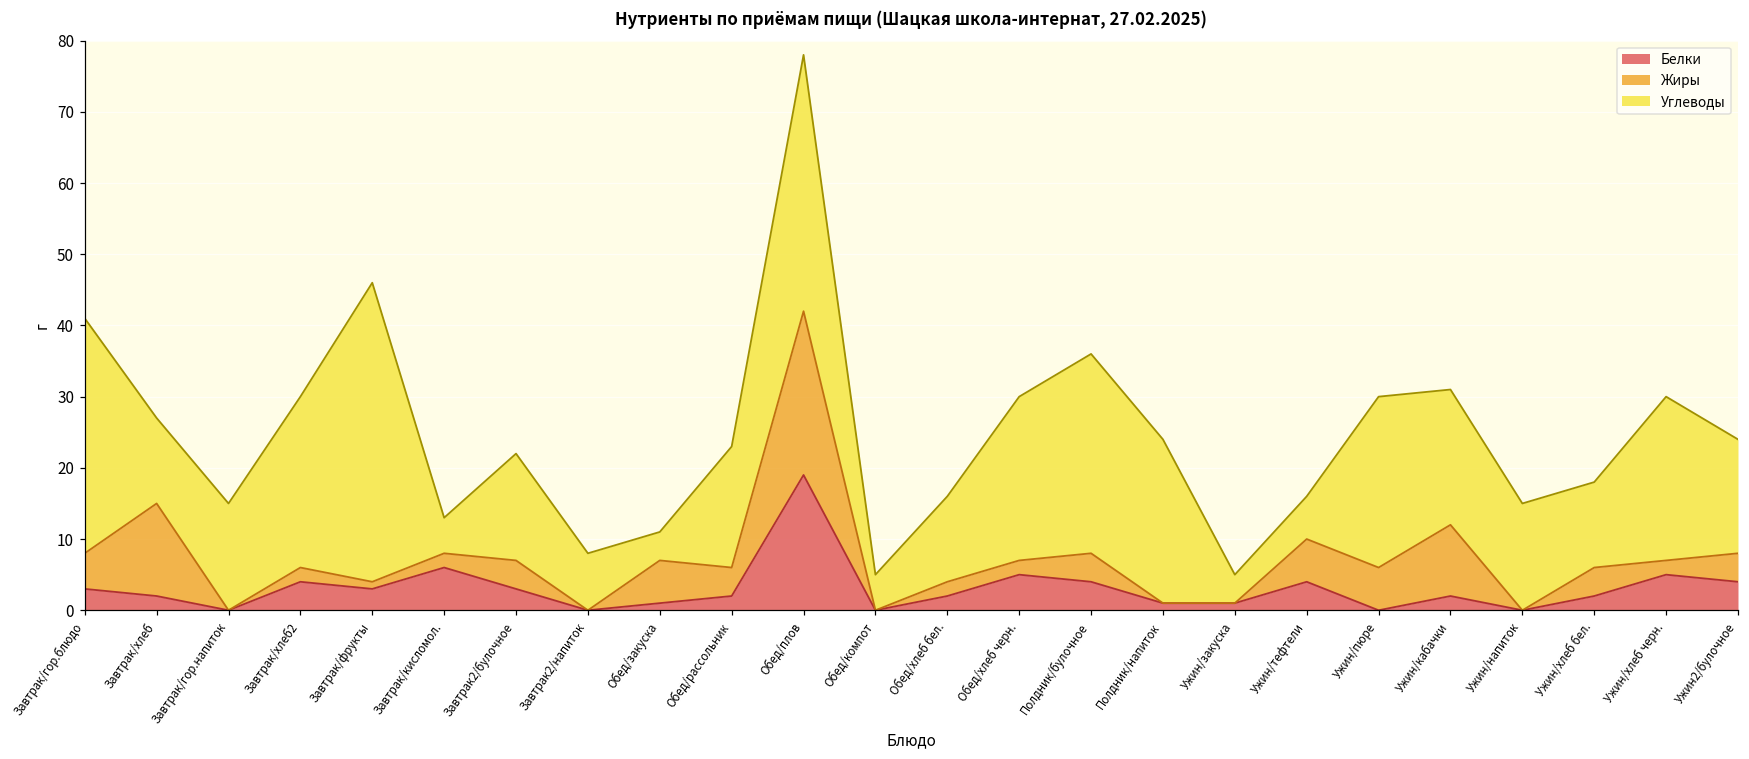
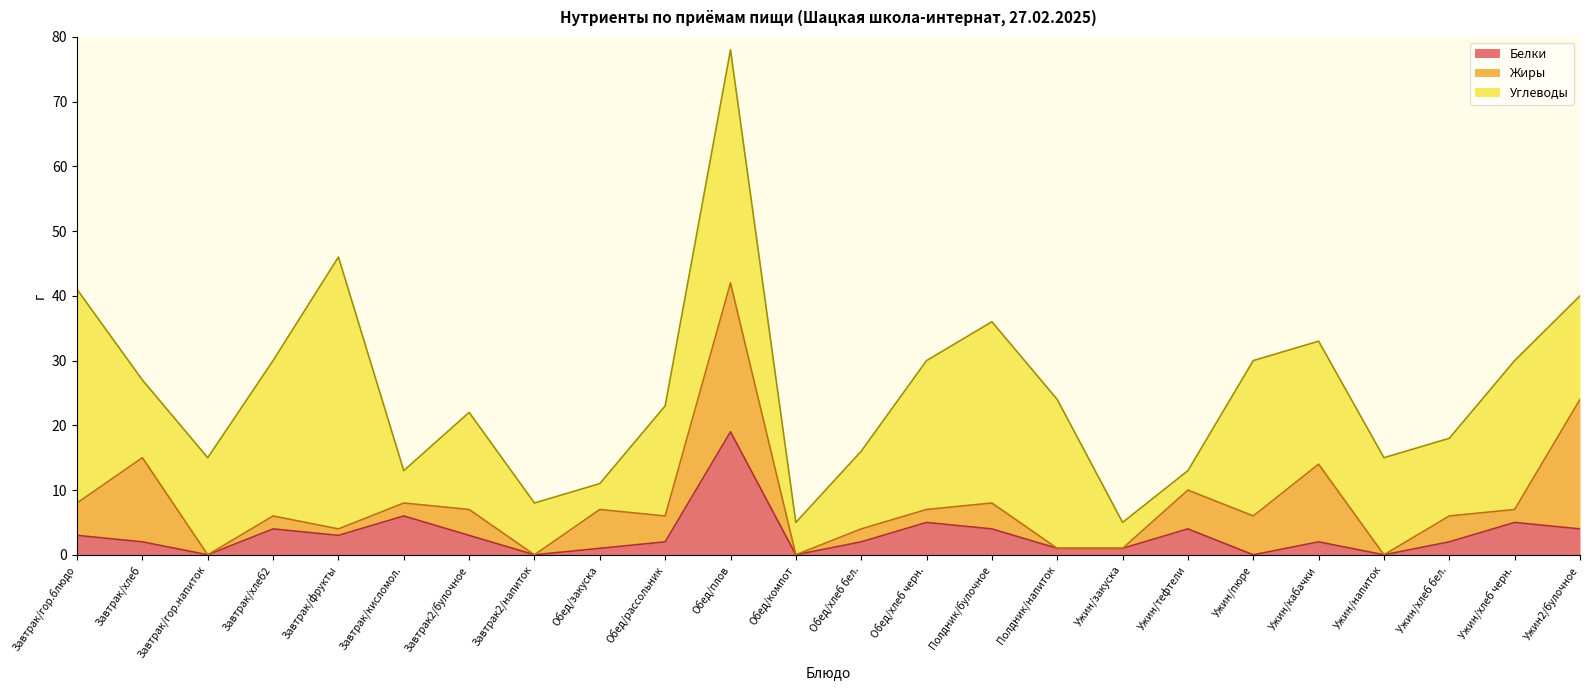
  {
    "Белки": {
      "Завтрак/гор.блюдо": 3,
      "Завтрак/хлеб": 2,
      "Завтрак/хлеб2": 4,
      "Завтрак/фрукты": 3,
      "Завтрак/кисломол.": 6,
      "Завтрак2/булочное": 3,
      "Обед/закуска": 1,
      "Обед/рассольник": 2,
      "Обед/плов": 19,
      "Обед/хлеб бел.": 2,
      "Обед/хлеб черн.": 5,
      "Полдник/булочное": 4,
      "Ужин/тефтели": 4,
      "Ужин/пюре": 0,
      "Ужин/кабачки": 2,
      "Ужин/хлеб бел.": 2,
      "Ужин/хлеб черн.": 5,
      "Ужин2/булочное": 4
    },
    "Жиры": {
      "Завтрак/гор.блюдо": 5,
      "Завтрак/хлеб": 13,
      "Завтрак/хлеб2": 2,
      "Завтрак/фрукты": 1,
      "Завтрак/кисломол.": 2,
      "Завтрак2/булочное": 4,
      "Обед/закуска": 6,
      "Обед/рассольник": 4,
      "Обед/плов": 23,
      "Обед/хлеб бел.": 2,
      "Обед/хлеб черн.": 2,
      "Полдник/булочное": 4,
      "Ужин/тефтели": 6,
      "Ужин/пюре": 6,
-     "Ужин/кабачки": 10,
+     "Ужин/кабачки": 12,
      "Ужин/хлеб бел.": 4,
      "Ужин/хлеб черн.": 2,
-     "Ужин2/булочное": 4
+     "Ужин2/булочное": 20
    },
    "Углеводы": {
      "Завтрак/гор.блюдо": 33,
      "Завтрак/хлеб": 12,
      "Завтрак/гор.напиток": 15,
      "Завтрак/хлеб2": 24,
      "Завтрак/фрукты": 42,
      "Завтрак/кисломол.": 5,
      "Завтрак2/булочное": 15,
      "Завтрак2/напиток": 8,
      "Обед/закуска": 4,
      "Обед/рассольник": 17,
      "Обед/плов": 36,
      "Обед/компот": 5,
      "Обед/хлеб бел.": 12,
      "Обед/хлеб черн.": 23,
      "Полдник/булочное": 28,
      "Полдник/напиток": 23,
      "Ужин/закуска": 4,
-     "Ужин/тефтели": 6,
+     "Ужин/тефтели": 3,
      "Ужин/пюре": 24,
      "Ужин/кабачки": 19,
      "Ужин/напиток": 15,
      "Ужин/хлеб бел.": 12,
      "Ужин/хлеб черн.": 23,
      "Ужин2/булочное": 16
    }
  }
